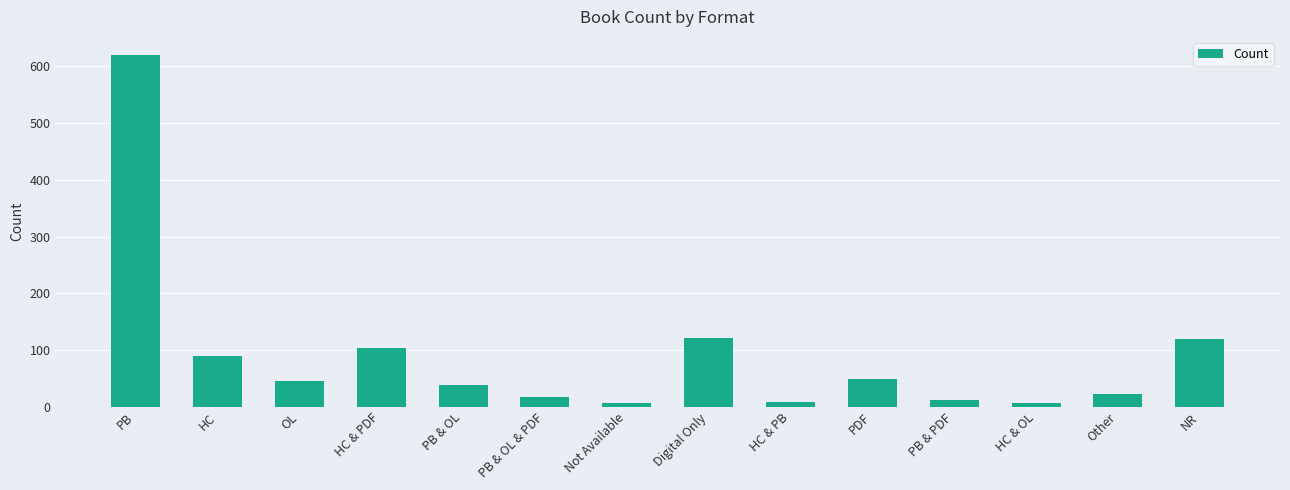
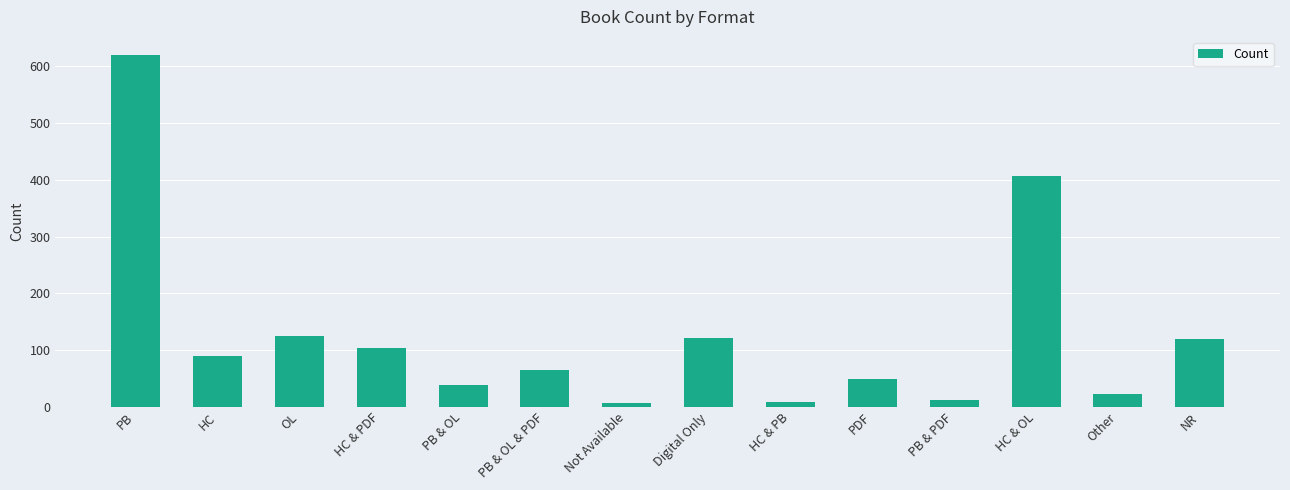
  {
    "PB": 620,
    "HC": 90,
-   "OL": 50,
+   "OL": 130,
    "HC & PDF": 100,
    "PB & OL": 40,
-   "PB & OL & PDF": 20,
+   "PB & OL & PDF": 60,
    "Not Available": 10,
    "Digital Only": 120,
    "HC & PB": 10,
    "PDF": 50,
    "PB & PDF": 10,
-   "HC & OL": 10,
+   "HC & OL": 410,
    "Other": 20,
    "NR": 120
  }
